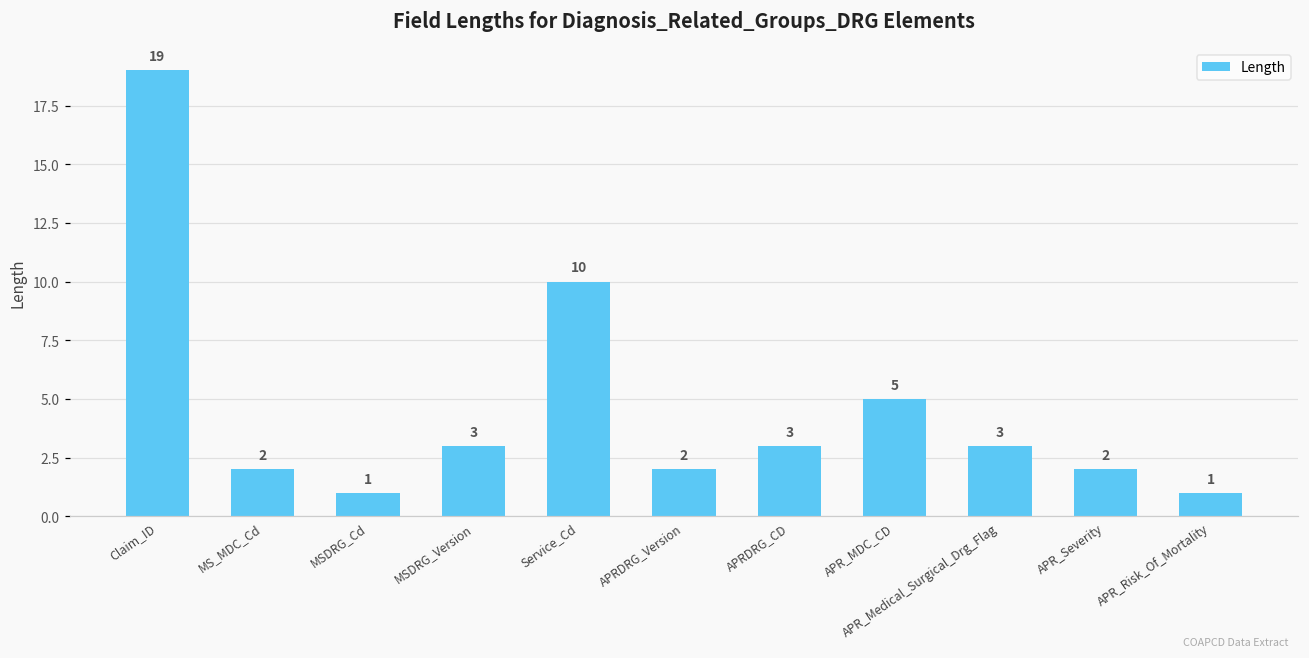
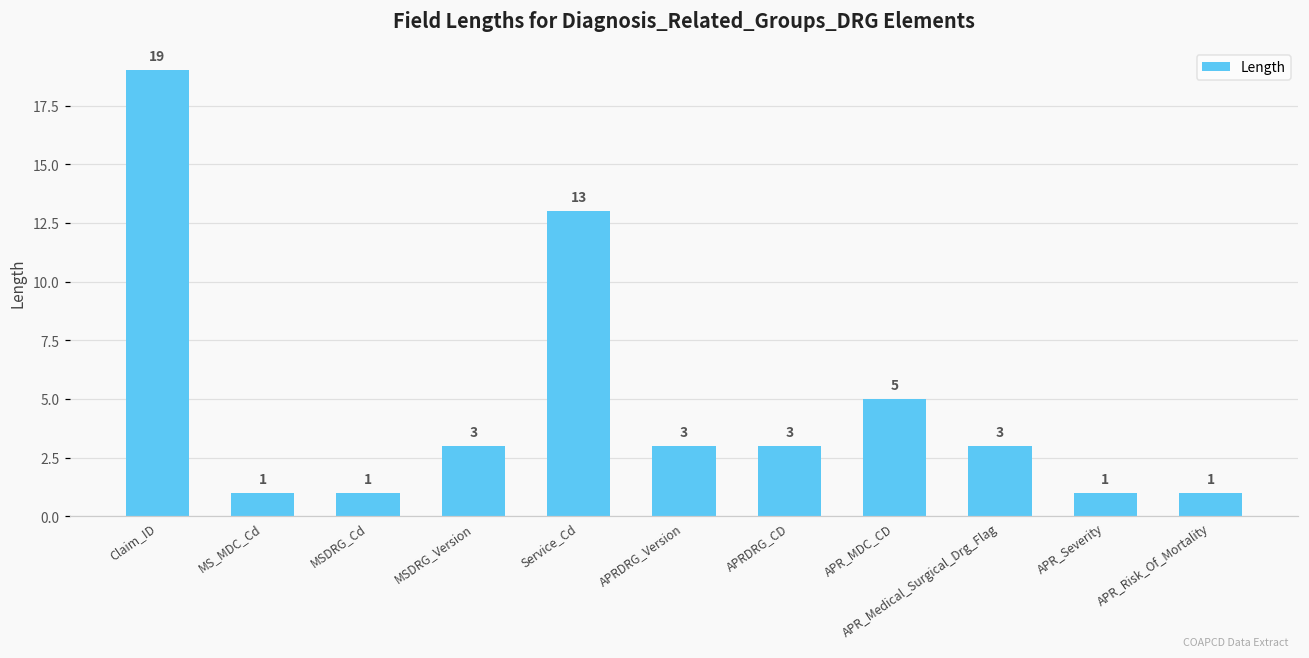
  {
    "Claim_ID": 19,
-   "MS_MDC_Cd": 2,
+   "MS_MDC_Cd": 1,
    "MSDRG_Cd": 1,
    "MSDRG_Version": 3,
-   "Service_Cd": 10,
-   "APRDRG_Version": 2,
+   "Service_Cd": 13,
+   "APRDRG_Version": 3,
    "APRDRG_CD": 3,
    "APR_MDC_CD": 5,
    "APR_Medical_Surgical_Drg_Flag": 3,
-   "APR_Severity": 2,
+   "APR_Severity": 1,
    "APR_Risk_Of_Mortality": 1
  }
